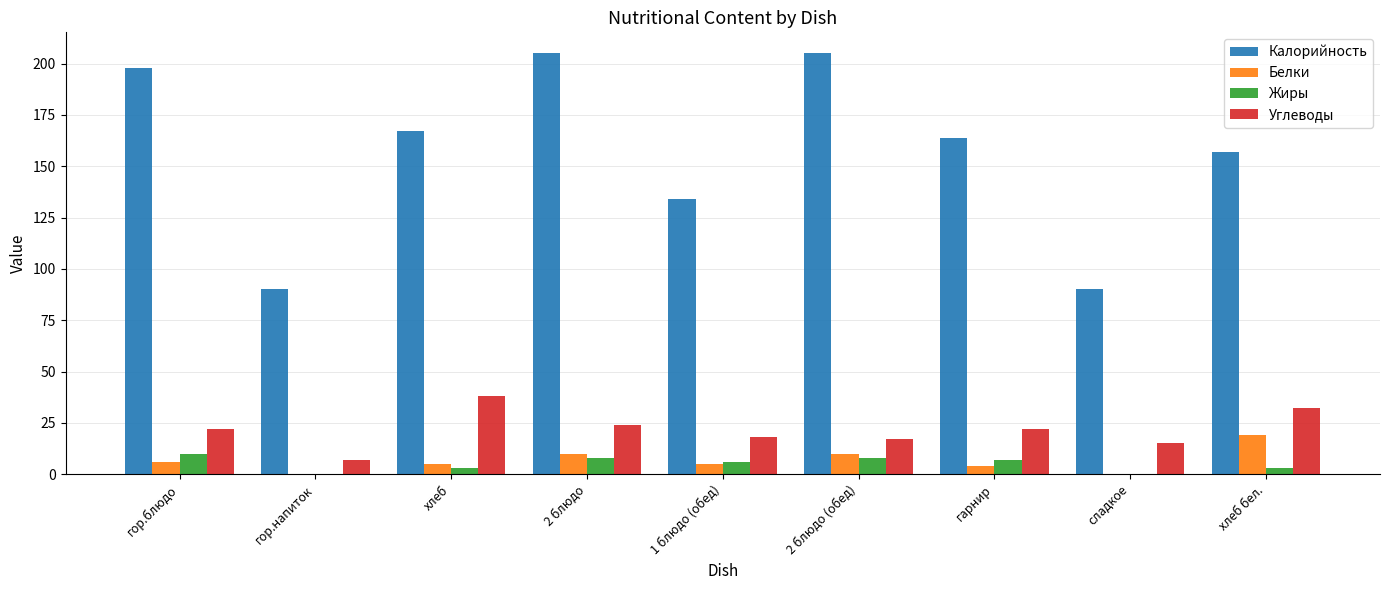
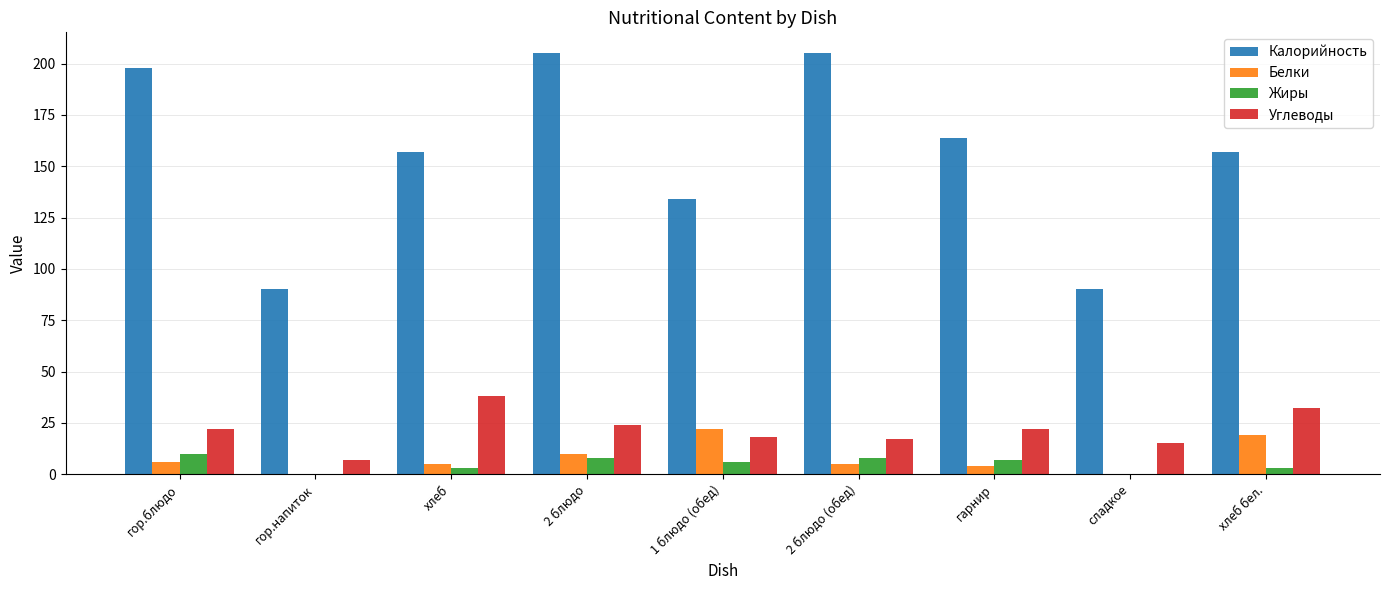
  {
    "Калорийность": {
      "гор.блюдо": 198,
      "гор.напиток": 90,
-     "хлеб": 167,
+     "хлеб": 157,
      "2 блюдо": 205,
      "1 блюдо (обед)": 134,
      "2 блюдо (обед)": 205,
      "гарнир": 164,
      "сладкое": 90,
      "хлеб бел.": 157
    },
    "Белки": {
      "гор.блюдо": 6,
      "гор.напиток": 0,
      "хлеб": 5,
      "2 блюдо": 10,
-     "1 блюдо (обед)": 5,
-     "2 блюдо (обед)": 10,
+     "1 блюдо (обед)": 22,
+     "2 блюдо (обед)": 5,
      "гарнир": 4,
      "сладкое": 0,
      "хлеб бел.": 19
    },
    "Жиры": {
      "гор.блюдо": 10,
      "гор.напиток": 0,
      "хлеб": 3,
      "2 блюдо": 8,
      "1 блюдо (обед)": 6,
      "2 блюдо (обед)": 8,
      "гарнир": 7,
      "сладкое": 0,
      "хлеб бел.": 3
    },
    "Углеводы": {
      "гор.блюдо": 22,
      "гор.напиток": 7,
      "хлеб": 38,
      "2 блюдо": 24,
      "1 блюдо (обед)": 18,
      "2 блюдо (обед)": 17,
      "гарнир": 22,
      "сладкое": 15,
      "хлеб бел.": 32
    }
  }
